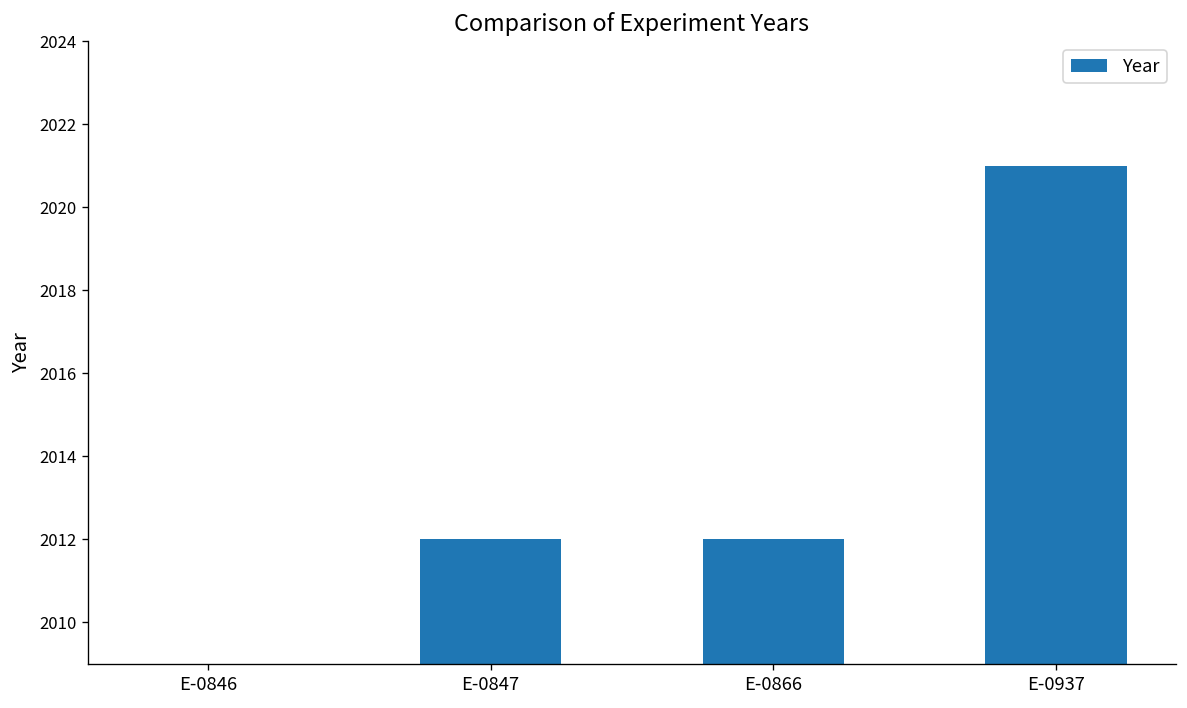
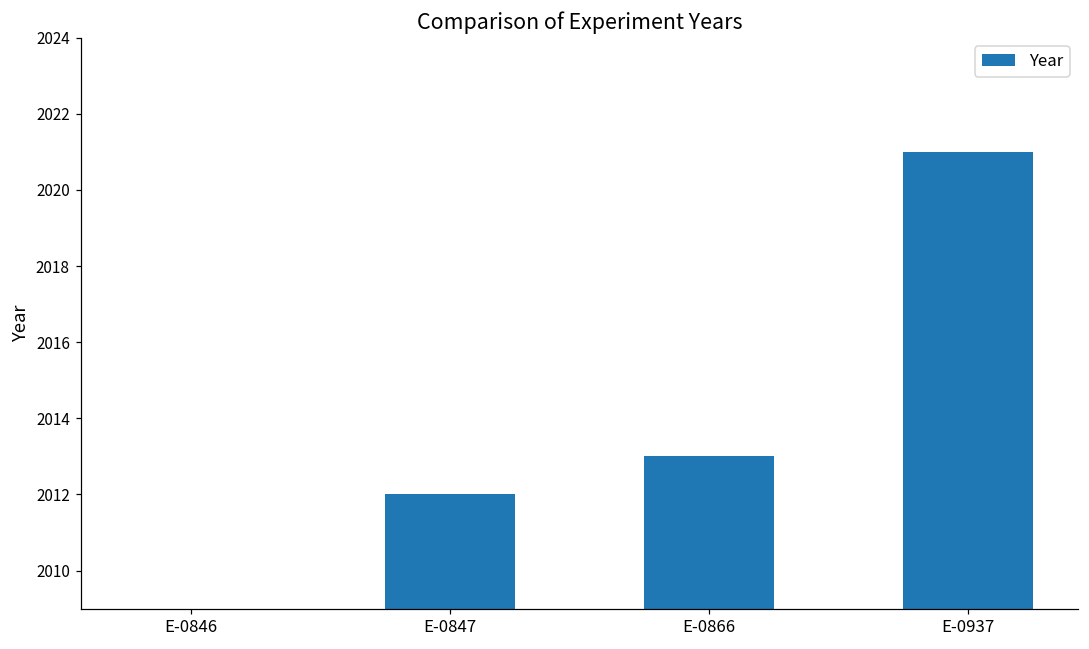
  {
    "E-0846": 2009,
    "E-0847": 2012,
-   "E-0866": 2012,
+   "E-0866": 2013,
    "E-0937": 2021
  }
